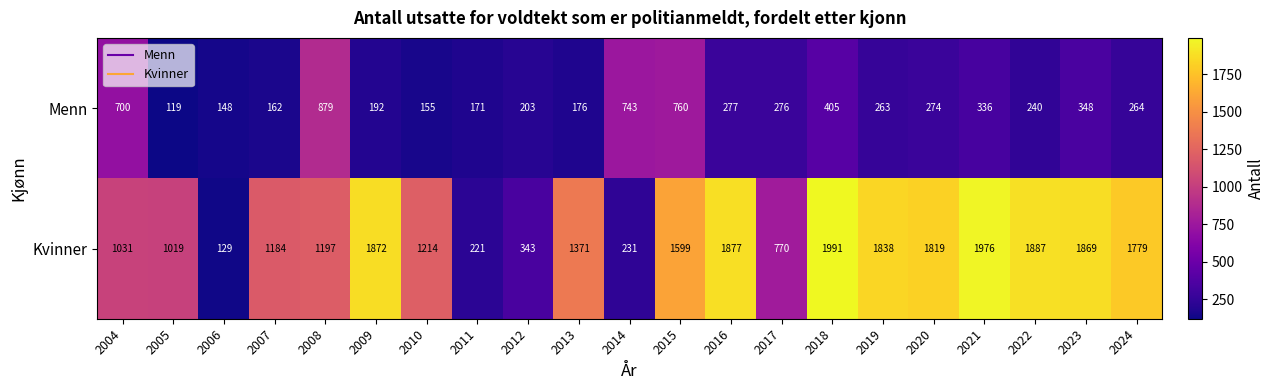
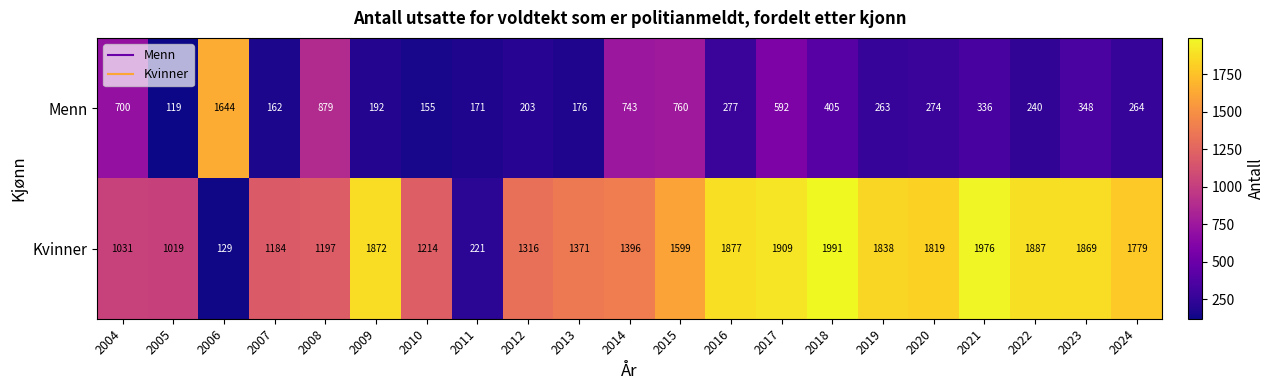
  {
    "Menn": {
      "2004": 700,
      "2005": 119,
-     "2006": 148,
+     "2006": 1644,
      "2007": 162,
      "2008": 879,
      "2009": 192,
      "2010": 155,
      "2011": 171,
      "2012": 203,
      "2013": 176,
      "2014": 743,
      "2015": 760,
      "2016": 277,
-     "2017": 276,
+     "2017": 592,
      "2018": 405,
      "2019": 263,
      "2020": 274,
      "2021": 336,
      "2022": 240,
      "2023": 348,
      "2024": 264
    },
    "Kvinner": {
      "2004": 1031,
      "2005": 1019,
      "2006": 129,
      "2007": 1184,
      "2008": 1197,
      "2009": 1872,
      "2010": 1214,
      "2011": 221,
-     "2012": 343,
+     "2012": 1316,
      "2013": 1371,
-     "2014": 231,
+     "2014": 1396,
      "2015": 1599,
      "2016": 1877,
-     "2017": 770,
+     "2017": 1909,
      "2018": 1991,
      "2019": 1838,
      "2020": 1819,
      "2021": 1976,
      "2022": 1887,
      "2023": 1869,
      "2024": 1779
    }
  }
